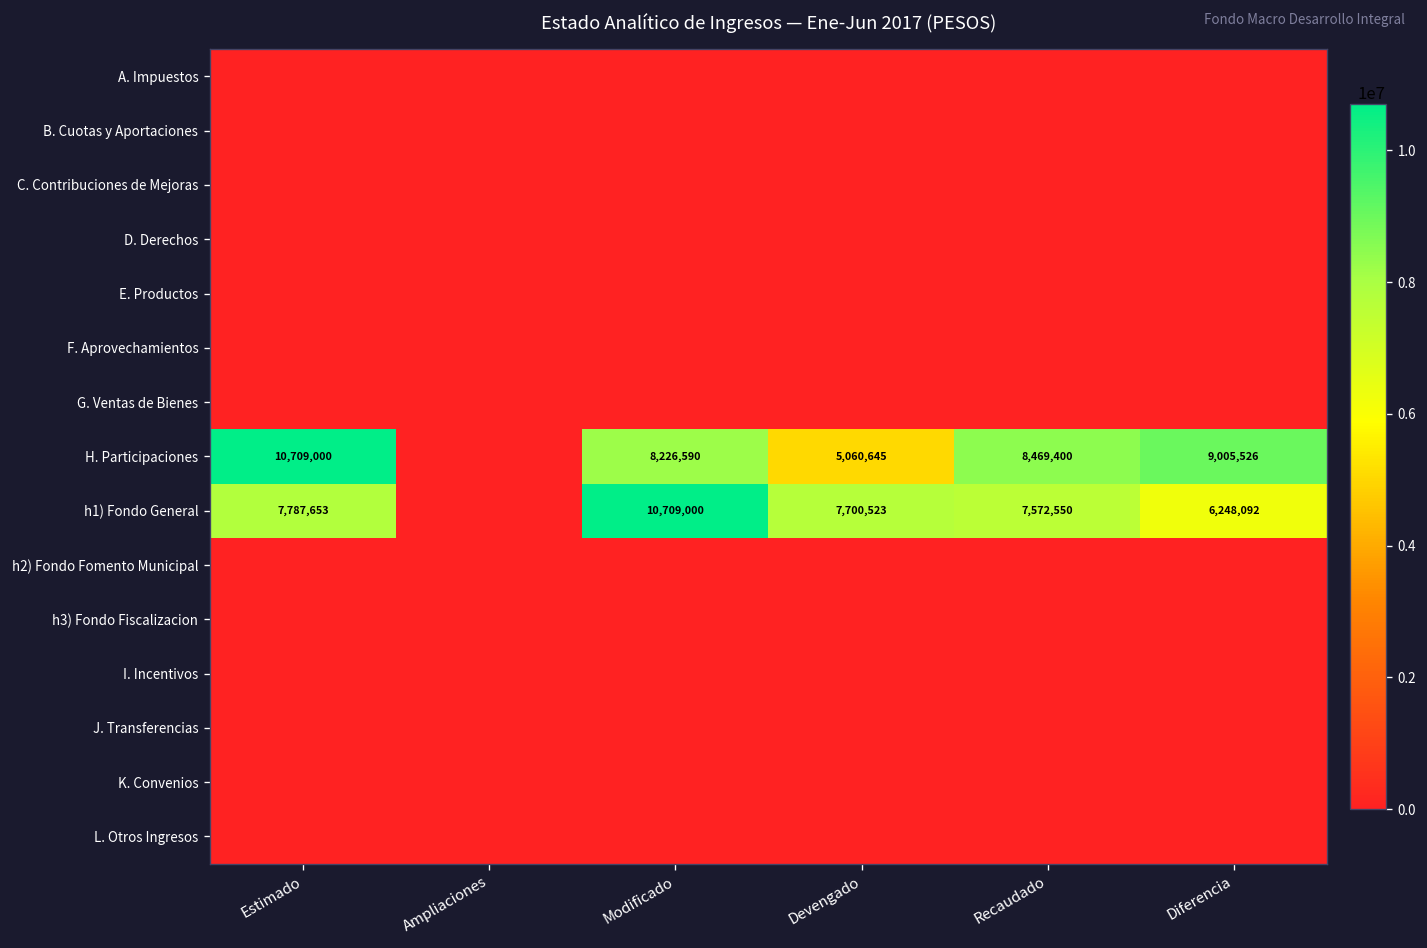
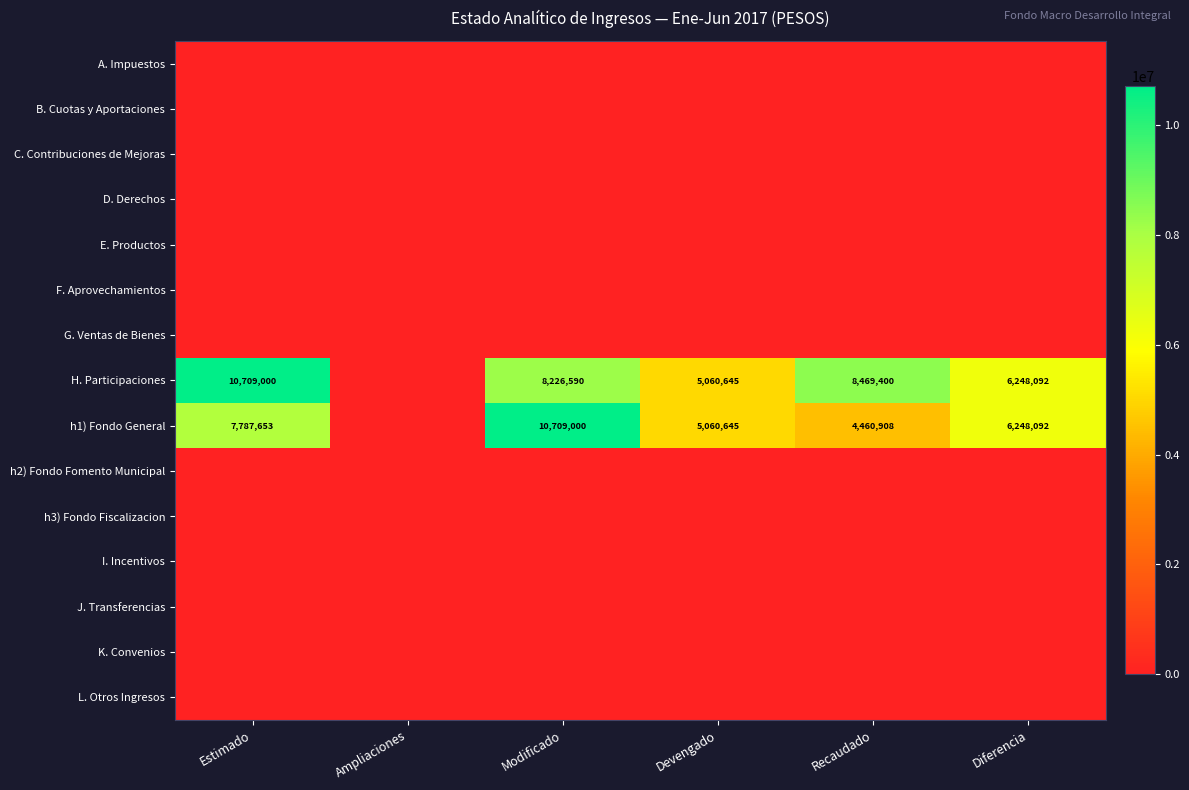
  {
    "H. Participaciones": {
      "Estimado": "10,709,000",
      "Modificado": "8,226,590",
      "Devengado": "5,060,645",
      "Recaudado": "8,469,400",
-     "Diferencia": "9,005,526"
+     "Diferencia": "6,248,092"
    },
    "h1) Fondo General": {
      "Estimado": "7,787,653",
      "Modificado": "10,709,000",
-     "Devengado": "7,700,523",
-     "Recaudado": "7,572,550",
+     "Devengado": "5,060,645",
+     "Recaudado": "4,460,908",
      "Diferencia": "6,248,092"
    }
  }
